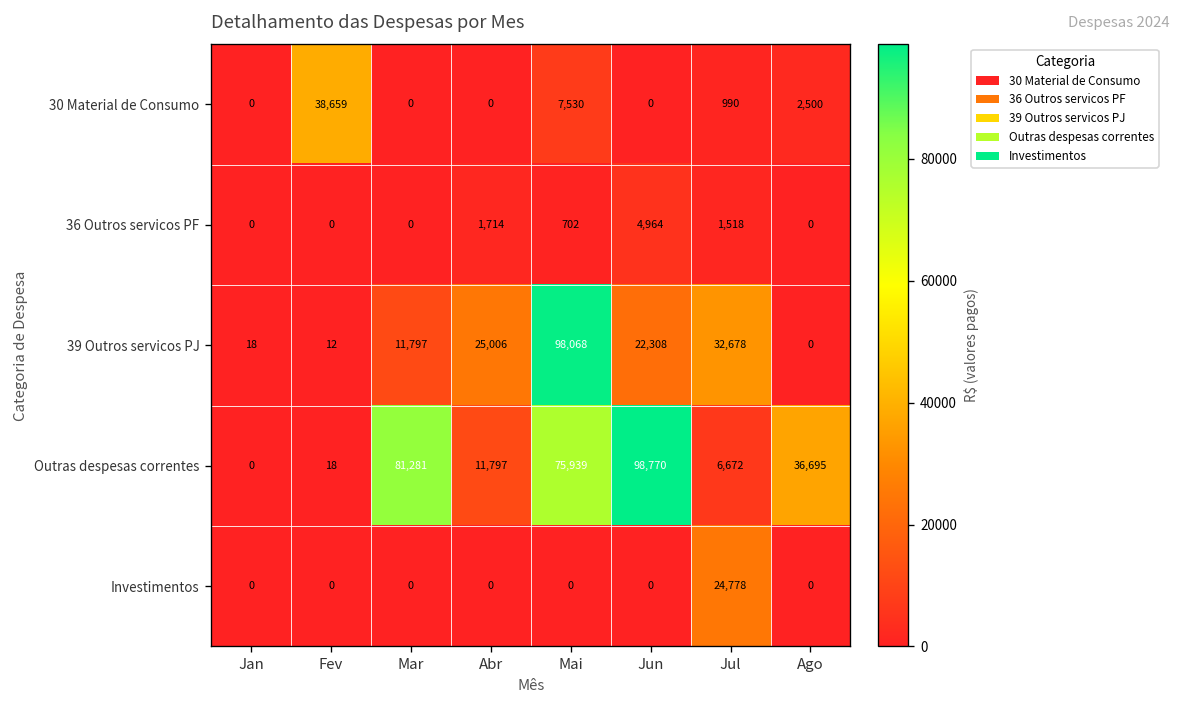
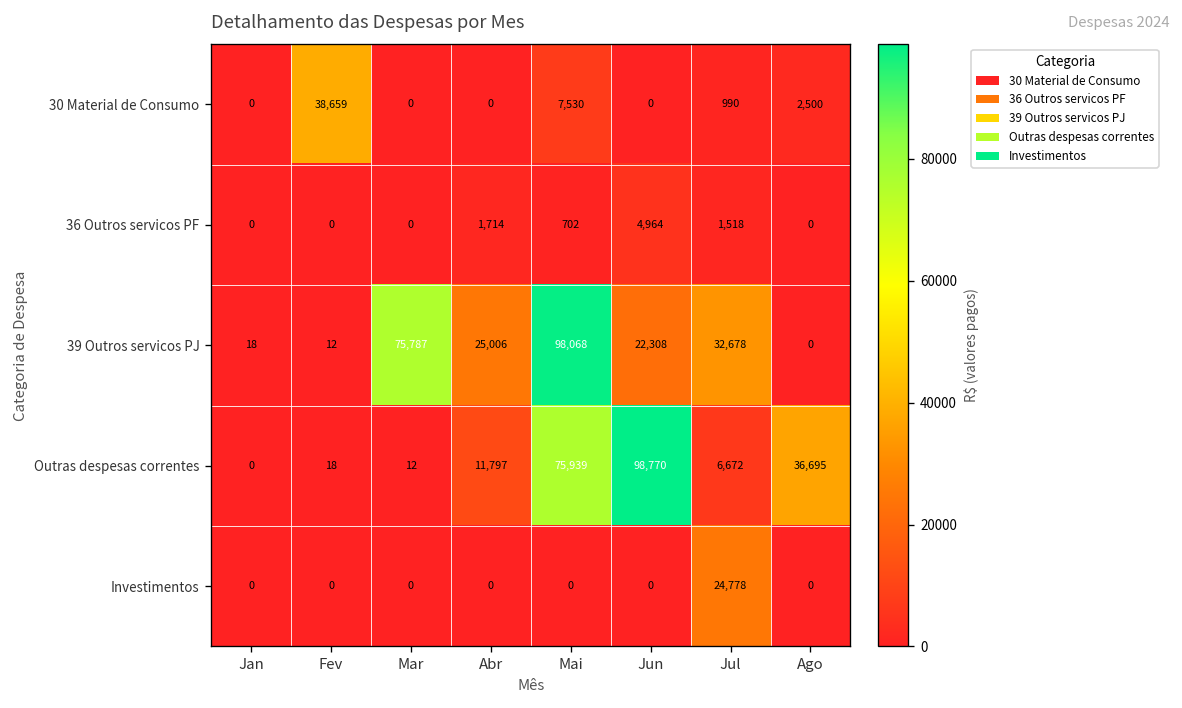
  {
    "30 Material de Consumo": {
      "Jan": "0",
      "Fev": "38,659",
      "Mar": "0",
      "Abr": "0",
      "Mai": "7,530",
      "Jun": "0",
      "Jul": "990",
      "Ago": "2,500"
    },
    "36 Outros servicos PF": {
      "Jan": "0",
      "Fev": "0",
      "Mar": "0",
      "Abr": "1,714",
      "Mai": "702",
      "Jun": "4,964",
      "Jul": "1,518",
      "Ago": "0"
    },
    "39 Outros servicos PJ": {
      "Jan": "18",
      "Fev": "12",
-     "Mar": "11,797",
+     "Mar": "75,787",
      "Abr": "25,006",
      "Mai": "98,068",
      "Jun": "22,308",
      "Jul": "32,678",
      "Ago": "0"
    },
    "Outras despesas correntes": {
      "Jan": "0",
      "Fev": "18",
-     "Mar": "81,281",
+     "Mar": "12",
      "Abr": "11,797",
      "Mai": "75,939",
      "Jun": "98,770",
      "Jul": "6,672",
      "Ago": "36,695"
    },
    "Investimentos": {
      "Jan": "0",
      "Fev": "0",
      "Mar": "0",
      "Abr": "0",
      "Mai": "0",
      "Jun": "0",
      "Jul": "24,778",
      "Ago": "0"
    }
  }
